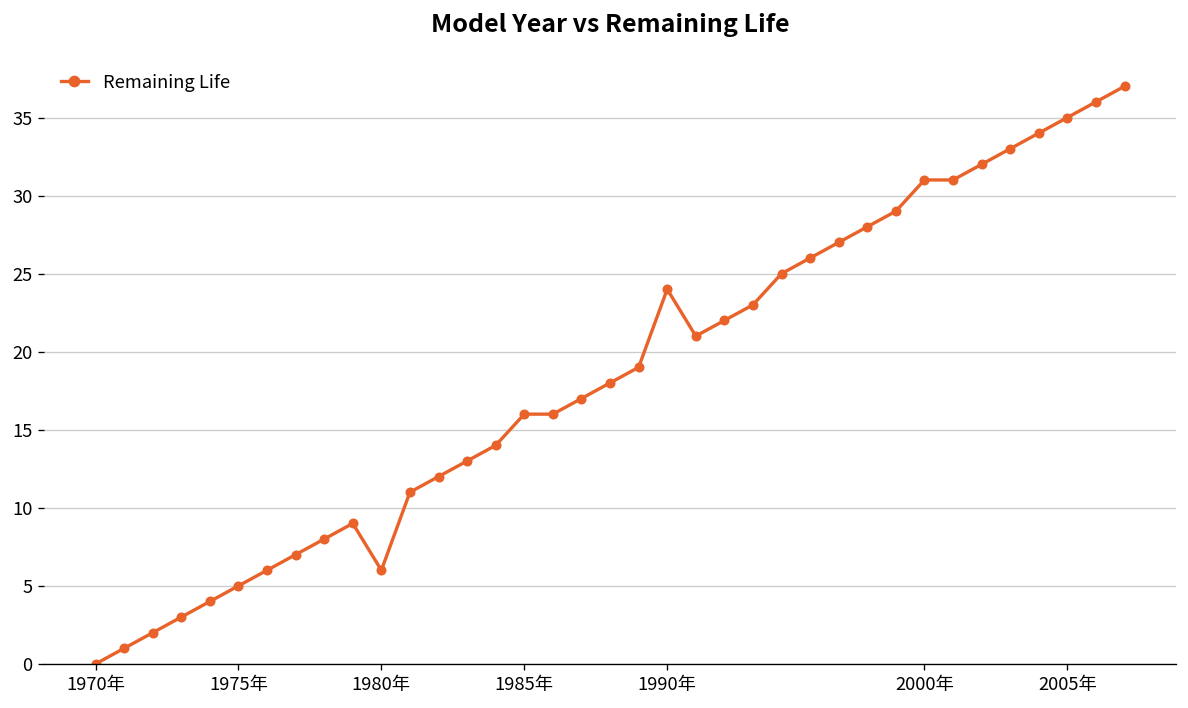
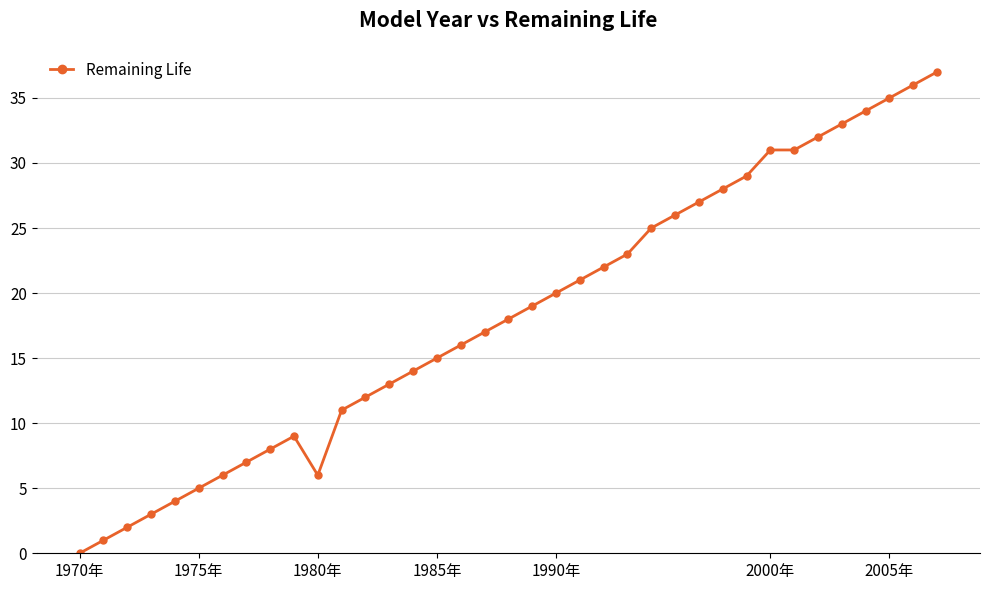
  {
    "1970年": 0,
    "1975年": 5,
    "1980年": 6,
-   "1985年": 16,
-   "1990年": 24,
+   "1985年": 15,
+   "1990年": 20,
    "2000年": 31,
    "2005年": 35
  }
